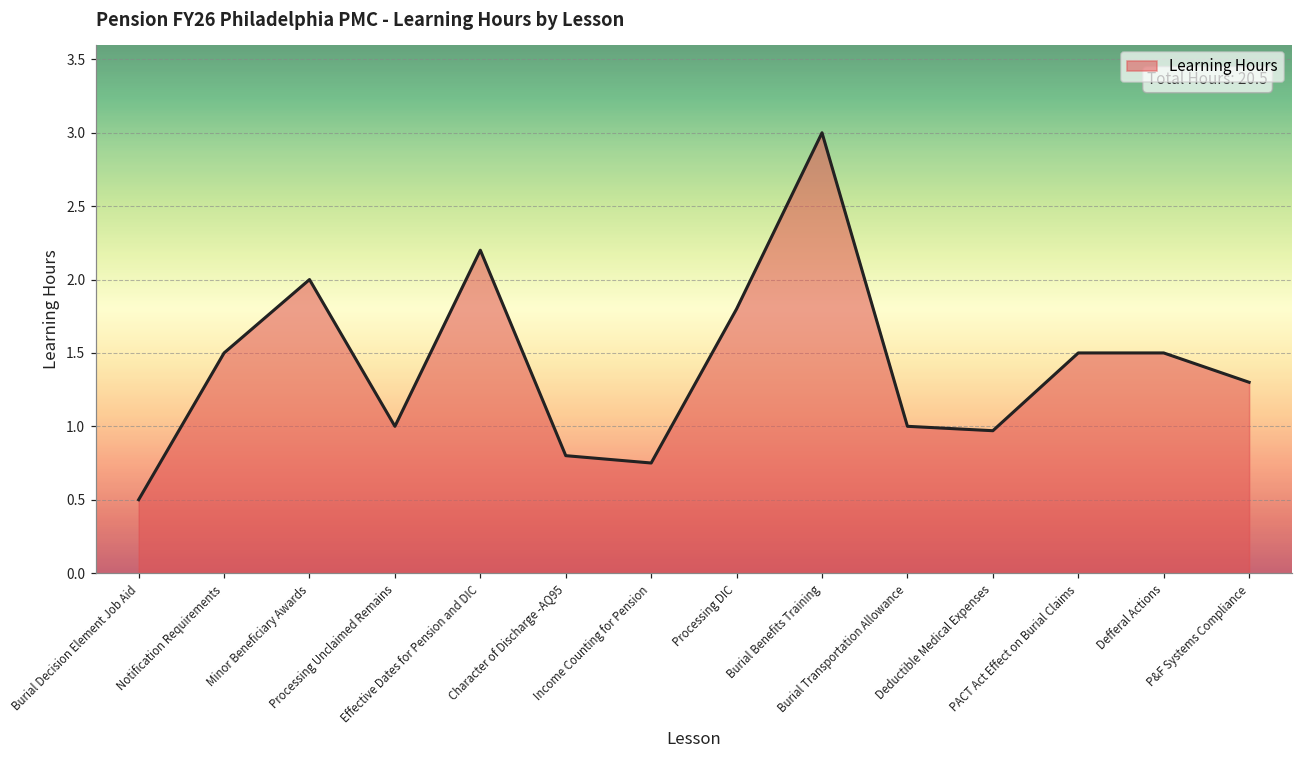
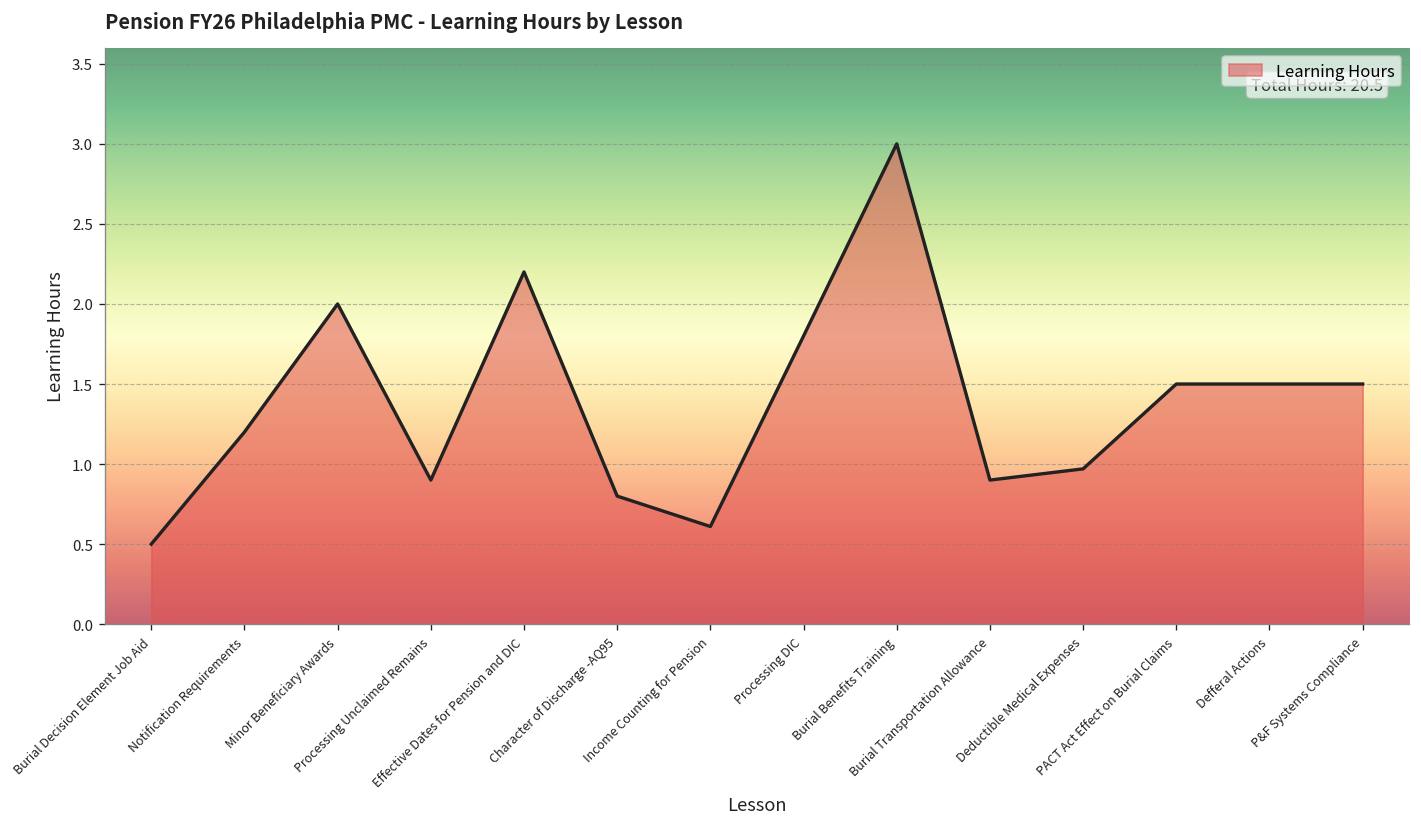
  {
    "Burial Decision Element Job Aid": 0.50,
-   "Notification Requirements": 1.5,
+   "Notification Requirements": 1.2,
    "Minor Beneficiary Awards": 2.00,
-   "Processing Unclaimed Remains": 1.0,
+   "Processing Unclaimed Remains": 0.9,
    "Effective Dates for Pension and DIC": 2.20,
    "Character of Discharge -AQ95": 0.80,
-   "Income Counting for Pension": 0.75,
+   "Income Counting for Pension": 0.61,
    "Processing DIC": 1.80,
    "Burial Benefits Training": 3.00,
-   "Burial Transportation Allowance": 1.0,
+   "Burial Transportation Allowance": 0.9,
    "Deductible Medical Expenses": 0.97,
    "PACT Act Effect on Burial Claims": 1.50,
    "Defferal Actions": 1.50,
-   "P&F Systems Compliance": 1.3
+   "P&F Systems Compliance": 1.5
  }
